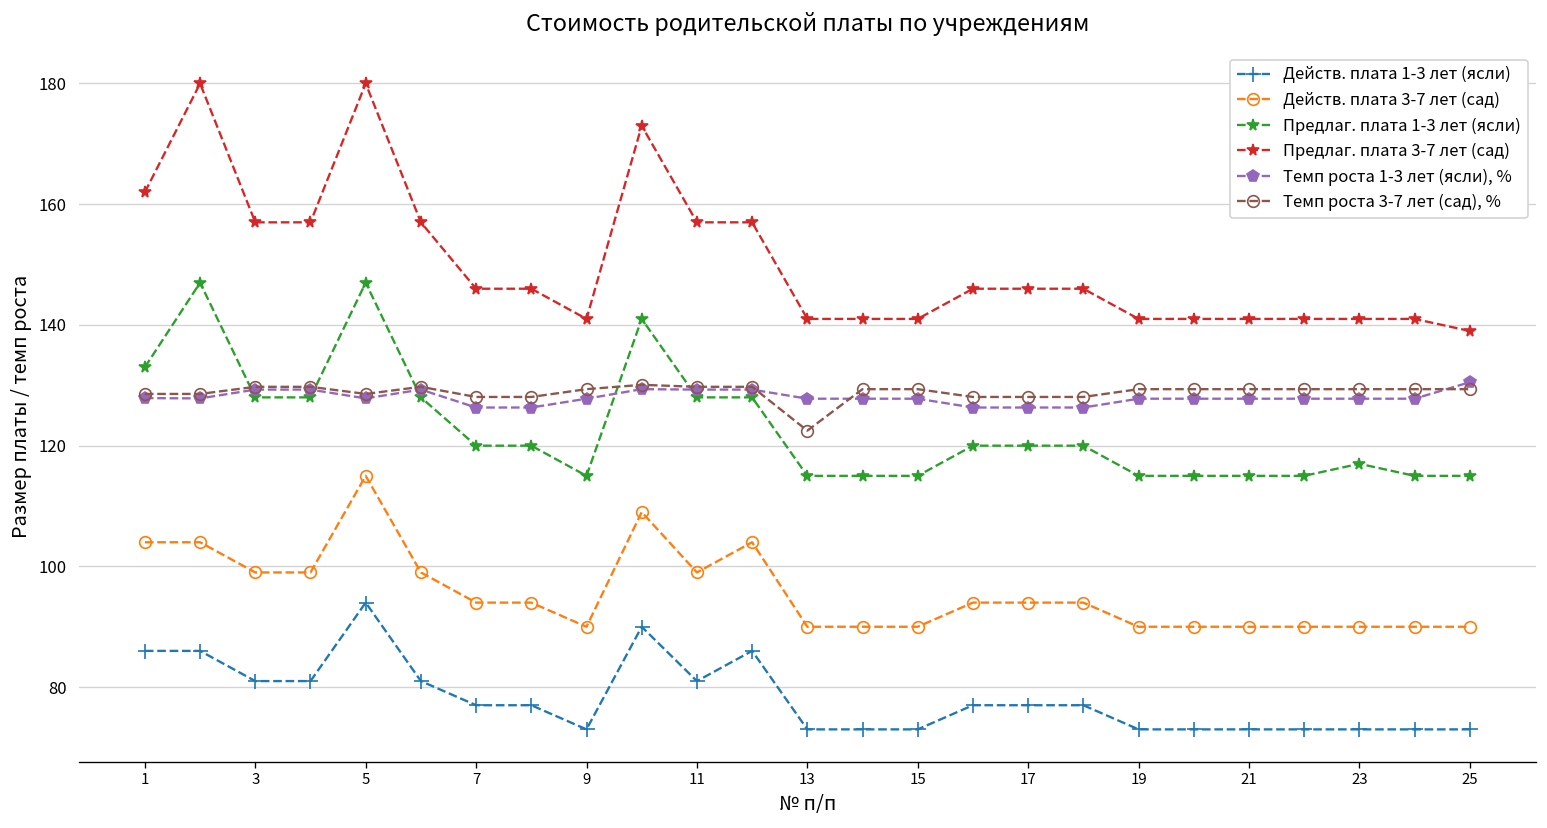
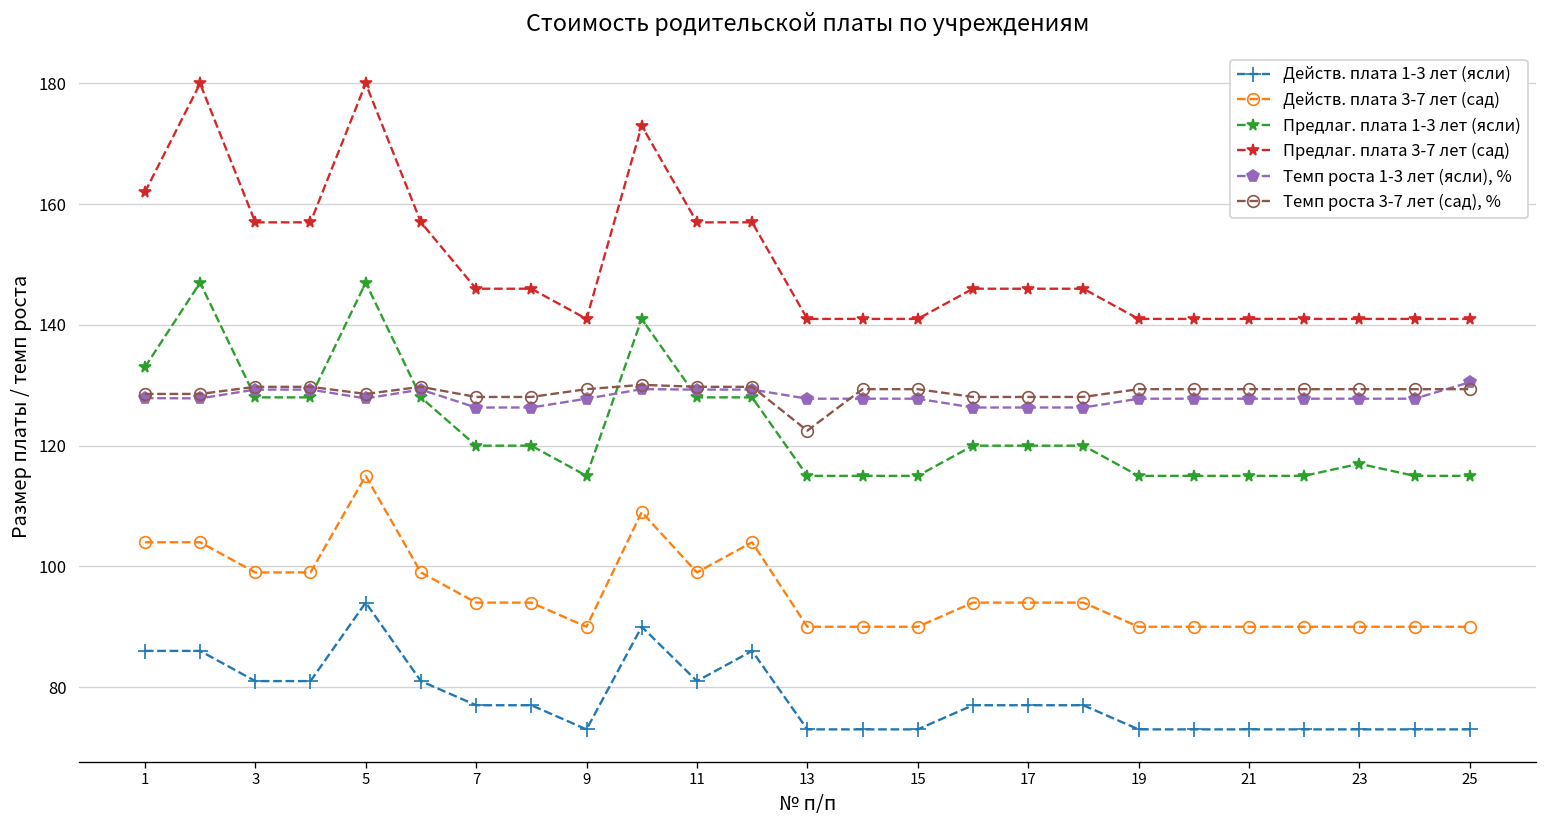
  {
    "Действ. плата 1-3 лет (ясли)": {
      "1": 86,
      "3": 81,
      "5": 94,
      "7": 77,
      "9": 73,
      "11": 81,
      "13": 73,
      "15": 73,
      "17": 77,
      "19": 73,
      "21": 73,
      "23": 73,
      "25": 73
    },
    "Действ. плата 3-7 лет (сад)": {
      "1": 104,
      "3": 99,
      "5": 115,
      "7": 94,
      "9": 90,
      "11": 99,
      "13": 90,
      "15": 90,
      "17": 94,
      "19": 90,
      "21": 90,
      "23": 90,
      "25": 90
    },
    "Предлаг. плата 1-3 лет (ясли)": {
      "1": 133,
      "3": 128,
      "5": 147,
      "7": 120,
      "9": 115,
      "11": 128,
      "13": 115,
      "15": 115,
      "17": 120,
      "19": 115,
      "21": 115,
      "23": 117,
      "25": 115
    },
    "Предлаг. плата 3-7 лет (сад)": {
      "1": 162,
      "3": 157,
      "5": 180,
      "7": 146,
      "9": 141,
      "11": 157,
      "13": 141,
      "15": 141,
      "17": 146,
      "19": 141,
      "21": 141,
      "23": 141,
-     "25": 139
+     "25": 141
    },
    "Темп роста 1-3 лет (ясли), %": {
      "1": 128,
      "5": 128,
      "7": 126,
      "9": 128,
      "13": 128,
      "15": 128,
      "17": 126,
      "19": 128,
      "21": 128,
      "23": 128,
      "25": 131
    },
    "Темп роста 3-7 лет (сад), %": {
      "1": 129,
      "5": 129,
      "7": 128,
      "9": 129,
      "13": 122,
      "15": 129,
      "17": 128,
      "19": 129,
      "21": 129,
      "23": 129,
      "25": 129
    }
  }
